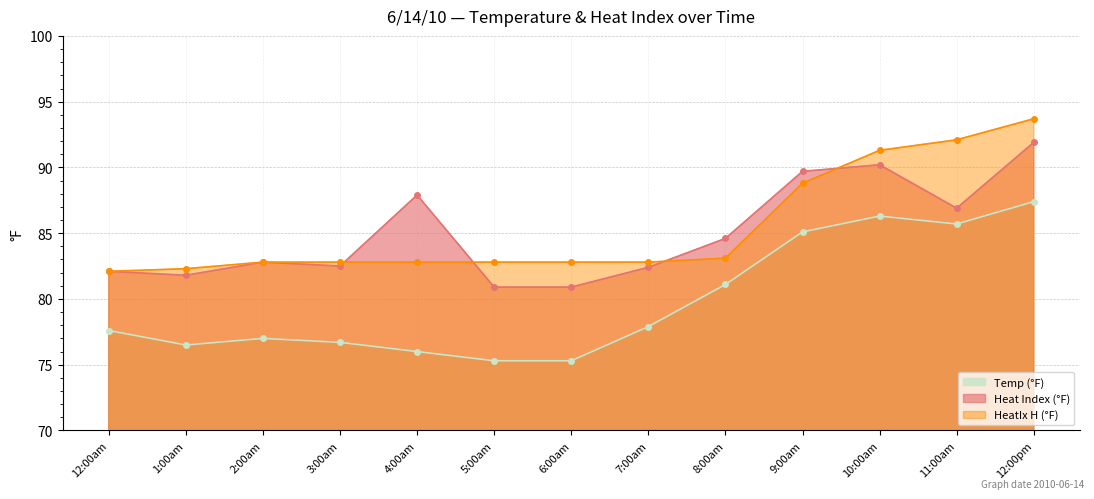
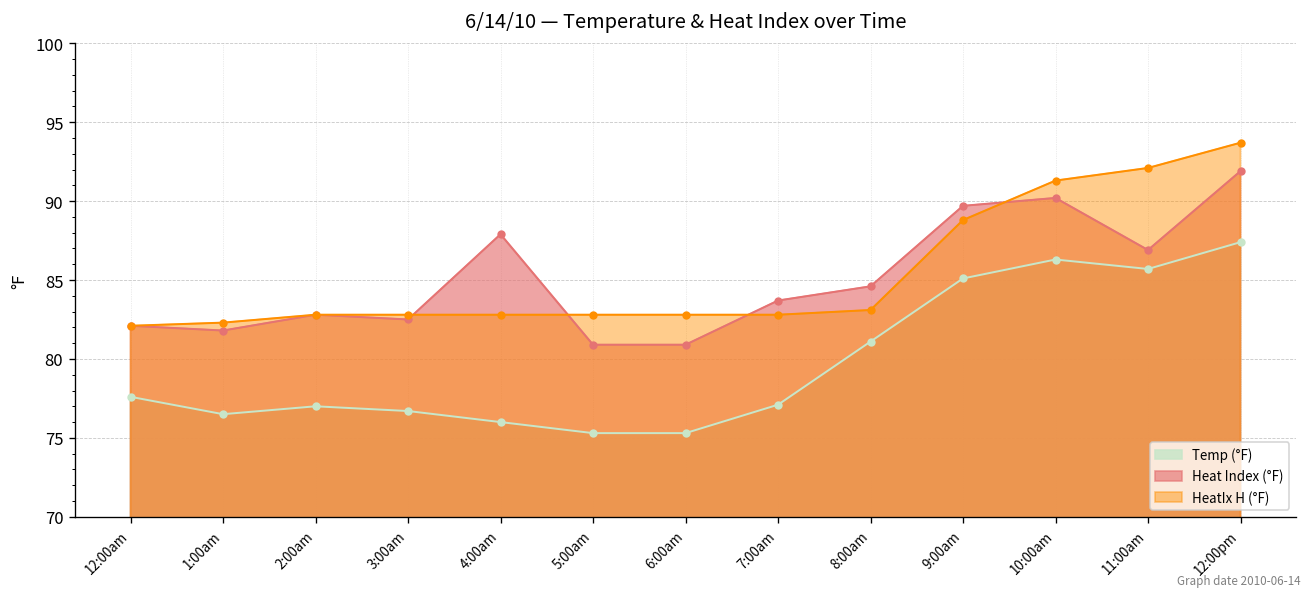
  {
    "Temp (°F)": {
      "12:00am": 77.6,
      "1:00am": 76.5,
      "2:00am": 77.0,
      "3:00am": 76.7,
      "4:00am": 76.0,
      "5:00am": 75.3,
      "6:00am": 75.3,
-     "7:00am": 77.9,
+     "7:00am": 77.1,
      "8:00am": 81.1,
      "9:00am": 85.1,
      "10:00am": 86.3,
      "11:00am": 85.7,
      "12:00pm": 87.4
    },
    "Heat Index (°F)": {
      "1:00am": 81.8,
      "3:00am": 82.5,
      "4:00am": 87.9,
      "5:00am": 80.9,
      "6:00am": 80.9,
-     "7:00am": 82.4,
+     "7:00am": 83.7,
      "8:00am": 84.6,
      "9:00am": 89.7,
      "10:00am": 90.2,
      "11:00am": 86.9,
      "12:00pm": 91.9
    },
    "HeatIx H (°F)": {
      "1:00am": 82.3,
      "3:00am": 82.8,
      "4:00am": 82.8,
      "5:00am": 82.8,
      "6:00am": 82.8,
      "7:00am": 82.8,
      "8:00am": 83.1,
      "9:00am": 88.8,
      "10:00am": 91.3,
      "11:00am": 92.1,
      "12:00pm": 93.7
    }
  }
